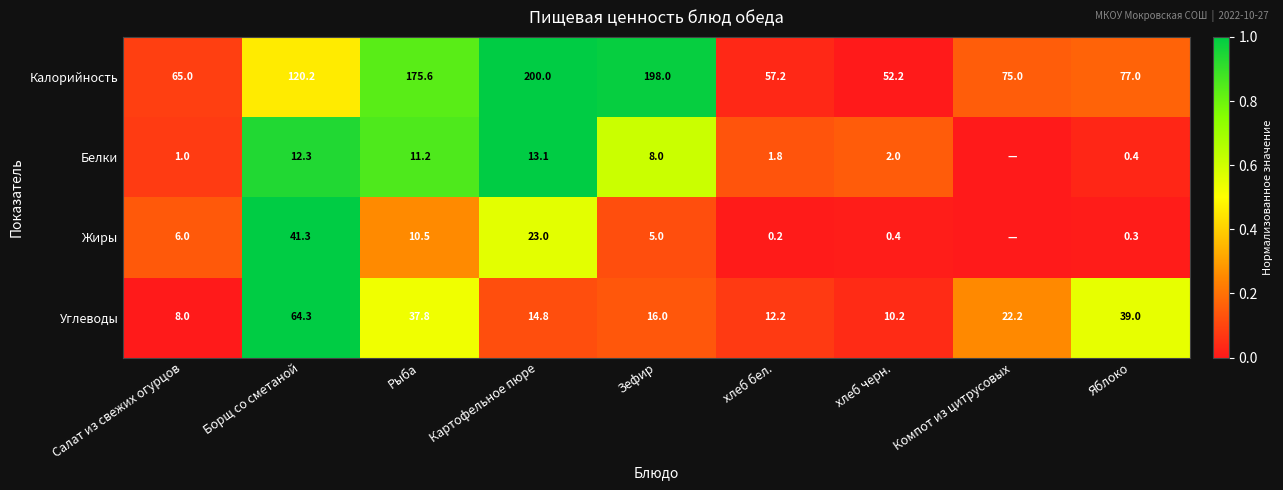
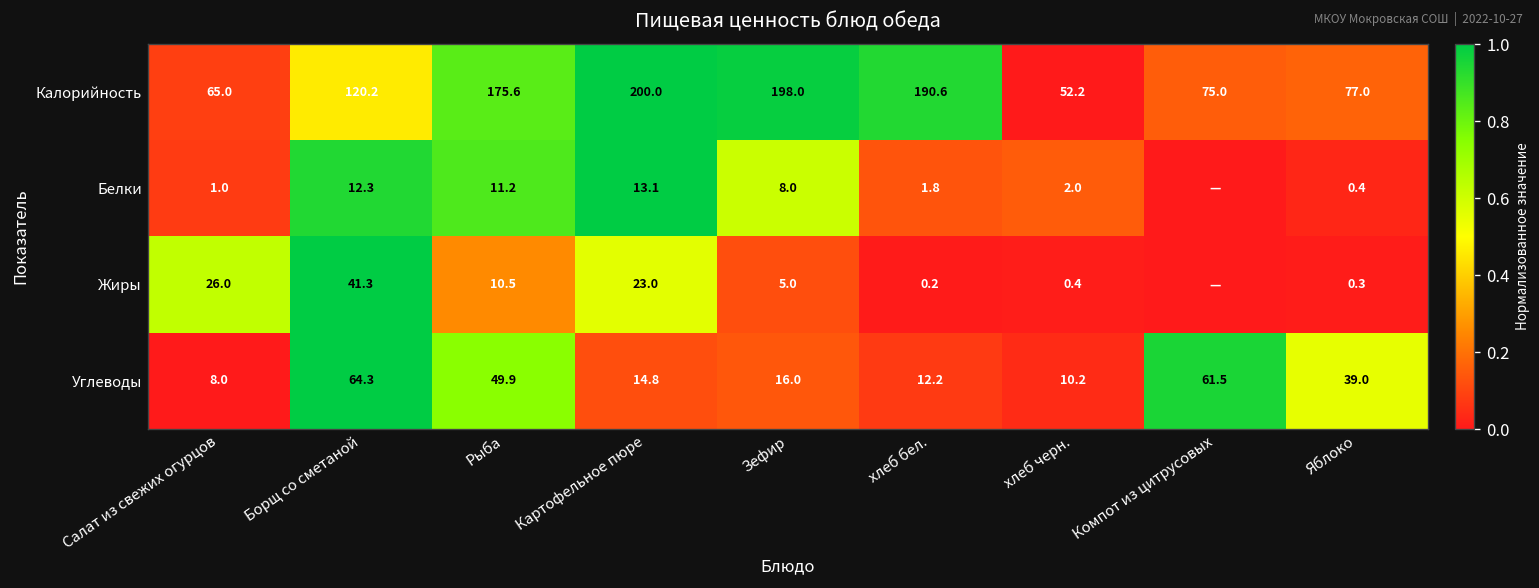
  {
    "Калорийность": {
      "Салат из свежих огурцов": 65.0,
      "Борщ со сметаной": 120.2,
      "Рыба": 175.6,
      "Картофельное пюре": 200.0,
      "Зефир": 198.0,
-     "хлеб бел.": 57.2,
+     "хлеб бел.": 190.6,
      "хлеб черн.": 52.2,
      "Компот из цитрусовых": 75.0,
      "Яблоко": 77.0
    },
    "Белки": {
      "Салат из свежих огурцов": 1.0,
      "Борщ со сметаной": 12.3,
      "Рыба": 11.2,
      "Картофельное пюре": 13.1,
      "Зефир": 8.0,
      "хлеб бел.": 1.8,
      "хлеб черн.": 2.0,
      "Яблоко": 0.4
    },
    "Жиры": {
-     "Салат из свежих огурцов": 6.0,
+     "Салат из свежих огурцов": 26.0,
      "Борщ со сметаной": 41.3,
      "Рыба": 10.5,
      "Картофельное пюре": 23.0,
      "Зефир": 5.0,
      "хлеб бел.": 0.2,
      "хлеб черн.": 0.4,
      "Яблоко": 0.3
    },
    "Углеводы": {
      "Салат из свежих огурцов": 8.0,
      "Борщ со сметаной": 64.3,
-     "Рыба": 37.8,
+     "Рыба": 49.9,
      "Картофельное пюре": 14.8,
      "Зефир": 16.0,
      "хлеб бел.": 12.2,
      "хлеб черн.": 10.2,
-     "Компот из цитрусовых": 22.2,
+     "Компот из цитрусовых": 61.5,
      "Яблоко": 39.0
    }
  }
